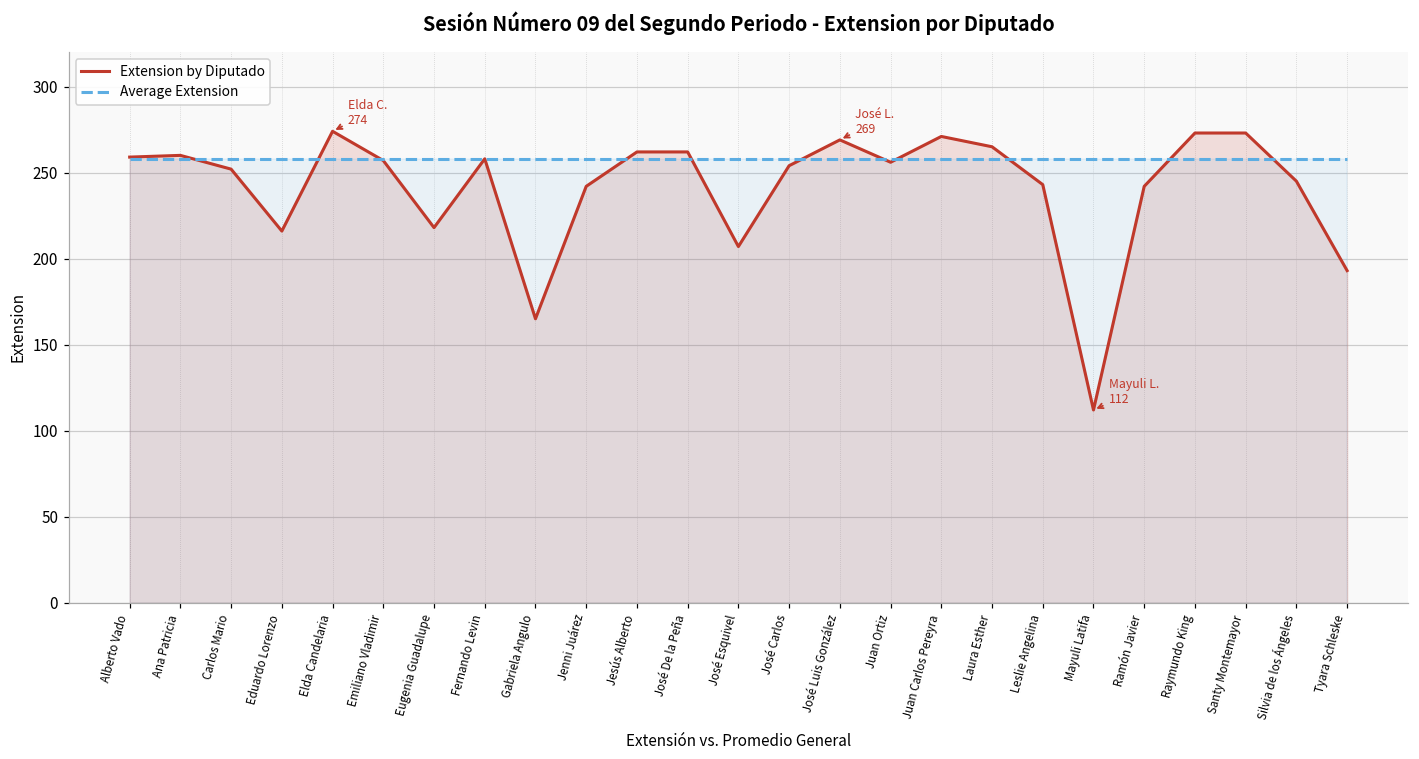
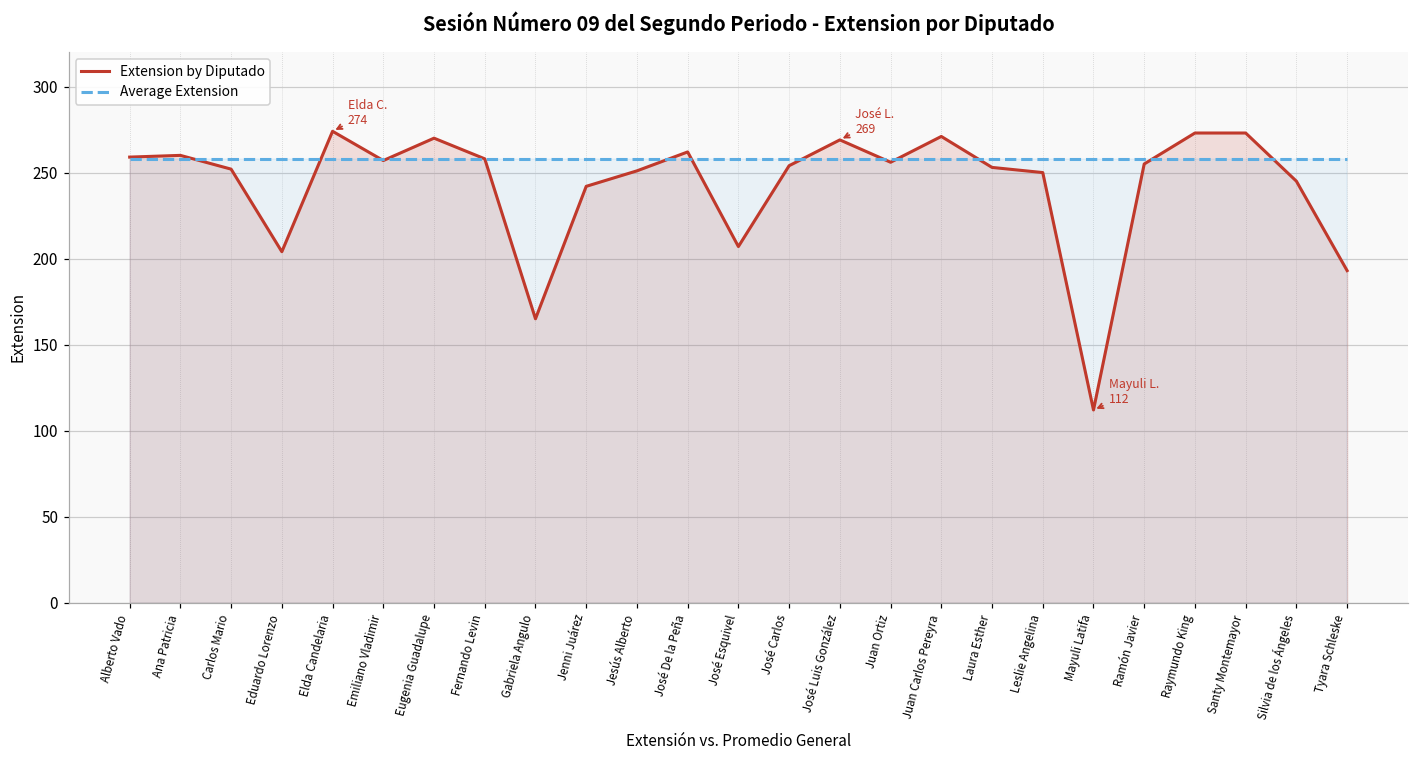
  {
    "Extension by Diputado": {
      "Ana Patricia": 260,
      "Carlos Mario": 252,
-     "Eduardo Lorenzo": 216,
-     "Eugenia Guadalupe": 218,
+     "Eduardo Lorenzo": 204,
+     "Eugenia Guadalupe": 270,
      "Gabriela Angulo": 165,
      "Jenni Juárez": 242,
-     "Jesús Alberto": 262,
+     "Jesús Alberto": 251,
      "José De la Peña": 262,
      "José Esquivel": 207,
      "José Carlos": 254,
      "Juan Ortiz": 256,
      "Juan Carlos Pereyra": 271,
-     "Laura Esther": 265,
-     "Leslie Angelina": 243,
-     "Ramón Javier": 242,
+     "Laura Esther": 253,
+     "Leslie Angelina": 250,
+     "Ramón Javier": 255,
      "Raymundo King": 273,
      "Santy Montemayor": 273,
      "Silvia de los Ángeles": 245,
      "Tyara Schleske": 193
    },
    "Average Extension": {
      "Ana Patricia": 258,
      "Carlos Mario": 258,
      "Eduardo Lorenzo": 258,
      "Elda Candelaria": 258,
      "Eugenia Guadalupe": 258,
      "Gabriela Angulo": 258,
      "Jenni Juárez": 258,
      "Jesús Alberto": 258,
      "José De la Peña": 258,
      "José Esquivel": 258,
      "José Carlos": 258,
      "José Luis González": 258,
      "Juan Ortiz": 258,
      "Juan Carlos Pereyra": 258,
      "Laura Esther": 258,
      "Leslie Angelina": 258,
      "Mayuli Latifa": 258,
      "Ramón Javier": 258,
      "Raymundo King": 258,
      "Santy Montemayor": 258,
      "Silvia de los Ángeles": 258,
      "Tyara Schleske": 258
    }
  }
